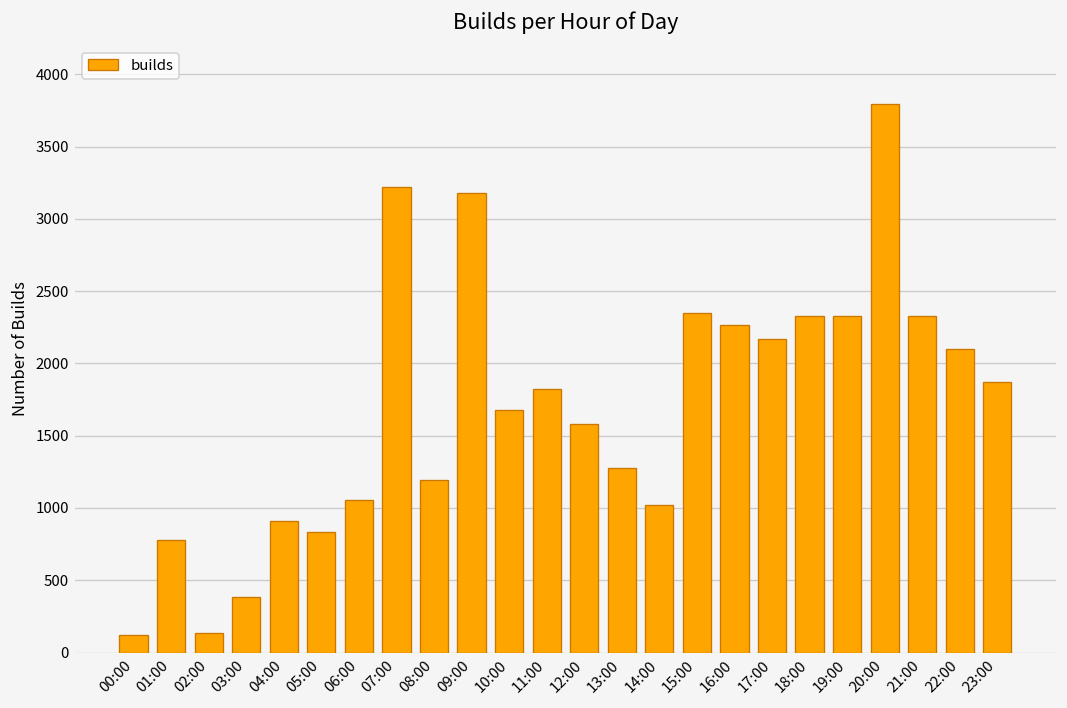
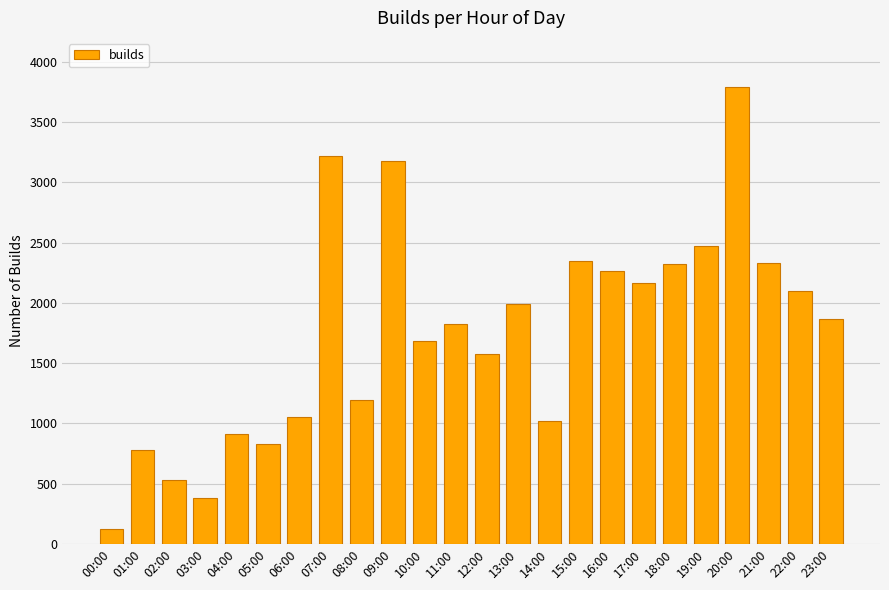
  {
    "00:00": 120,
    "01:00": 780,
-   "02:00": 140,
+   "02:00": 530,
    "03:00": 380,
    "04:00": 910,
    "05:00": 830,
    "06:00": 1060,
    "07:00": 3220,
    "08:00": 1190,
    "09:00": 3180,
    "10:00": 1680,
    "11:00": 1830,
    "12:00": 1580,
-   "13:00": 1280,
+   "13:00": 1990,
    "14:00": 1020,
    "15:00": 2350,
    "16:00": 2270,
    "17:00": 2170,
    "18:00": 2330,
-   "19:00": 2330,
+   "19:00": 2470,
    "20:00": 3790,
    "21:00": 2330,
    "22:00": 2100,
    "23:00": 1870
  }
